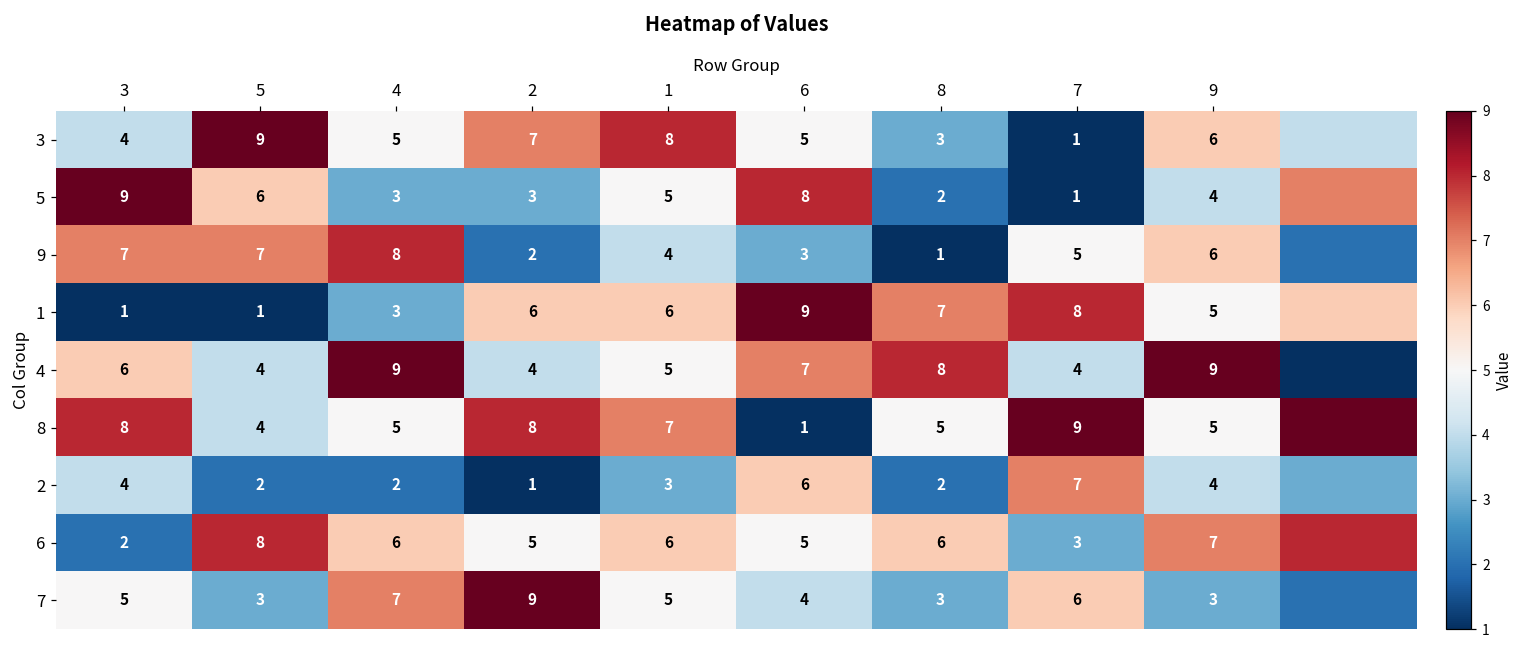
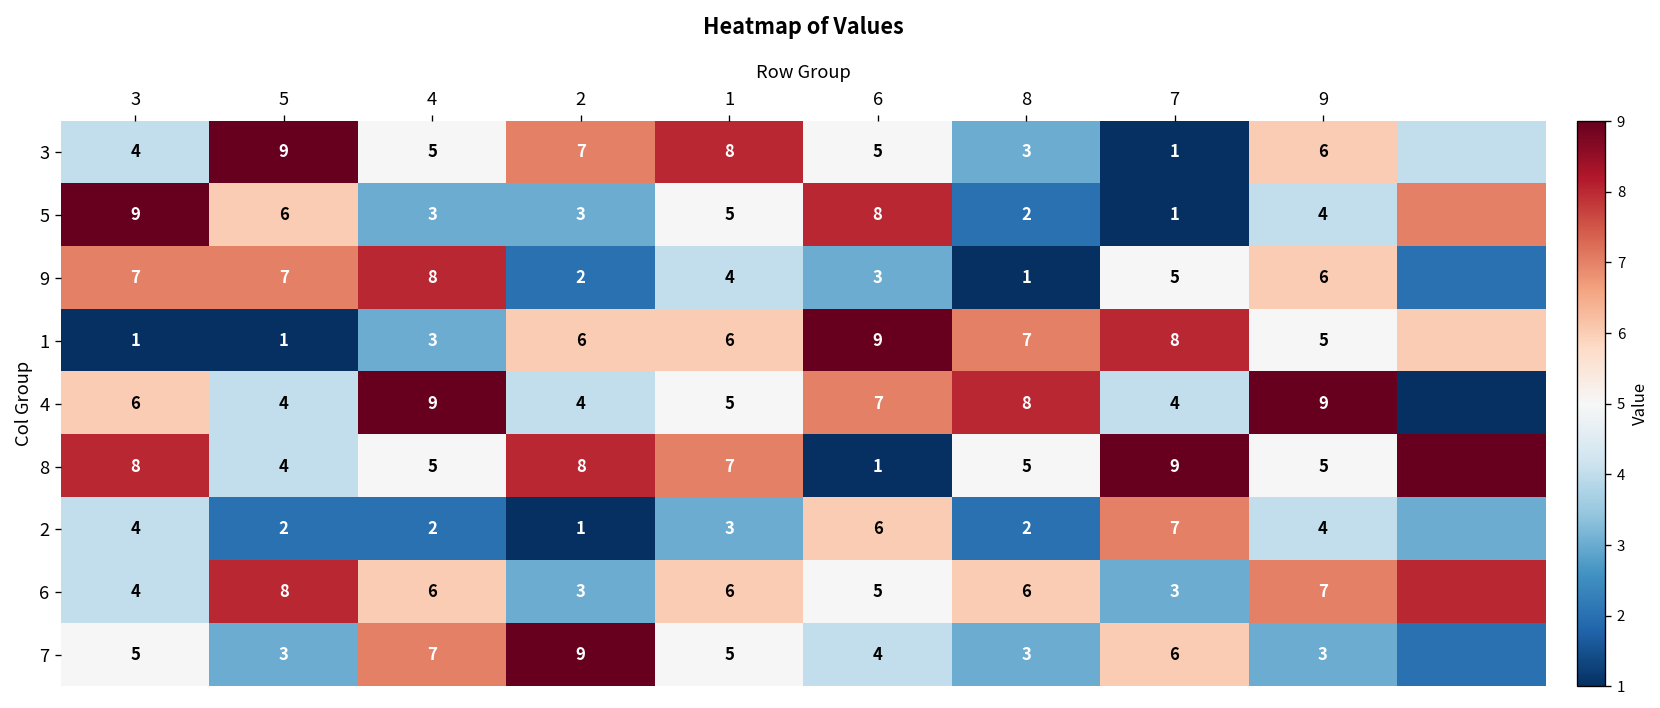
  {
    "3": {
      "3": 4,
      "5": 9,
      "4": 5,
      "2": 7,
      "1": 8,
      "6": 5,
      "8": 3,
      "7": 1,
      "9": 6
    },
    "5": {
      "3": 9,
      "5": 6,
      "4": 3,
      "2": 3,
      "1": 5,
      "6": 8,
      "8": 2,
      "7": 1,
      "9": 4
    },
    "9": {
      "3": 7,
      "5": 7,
      "4": 8,
      "2": 2,
      "1": 4,
      "6": 3,
      "8": 1,
      "7": 5,
      "9": 6
    },
    "1": {
      "3": 1,
      "5": 1,
      "4": 3,
      "2": 6,
      "1": 6,
      "6": 9,
      "8": 7,
      "7": 8,
      "9": 5
    },
    "4": {
      "3": 6,
      "5": 4,
      "4": 9,
      "2": 4,
      "1": 5,
      "6": 7,
      "8": 8,
      "7": 4,
      "9": 9
    },
    "8": {
      "3": 8,
      "5": 4,
      "4": 5,
      "2": 8,
      "1": 7,
      "6": 1,
      "8": 5,
      "7": 9,
      "9": 5
    },
    "2": {
      "3": 4,
      "5": 2,
      "4": 2,
      "2": 1,
      "1": 3,
      "6": 6,
      "8": 2,
      "7": 7,
      "9": 4
    },
    "6": {
-     "3": 2,
+     "3": 4,
      "5": 8,
      "4": 6,
-     "2": 5,
+     "2": 3,
      "1": 6,
      "6": 5,
      "8": 6,
      "7": 3,
      "9": 7
    },
    "7": {
      "3": 5,
      "5": 3,
      "4": 7,
      "2": 9,
      "1": 5,
      "6": 4,
      "8": 3,
      "7": 6,
      "9": 3
    }
  }
